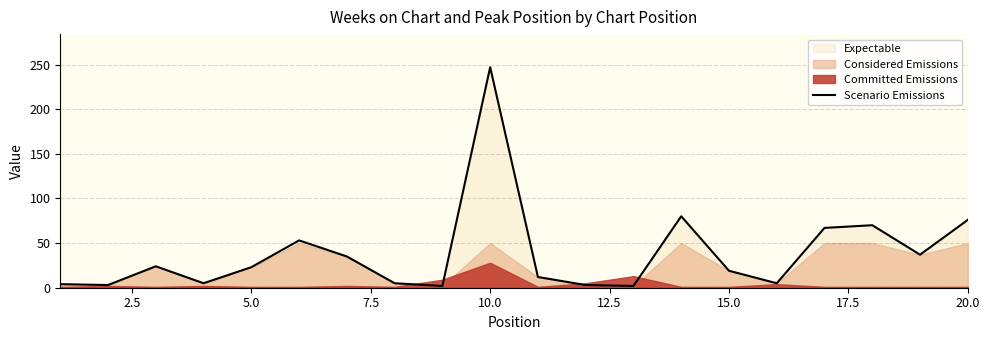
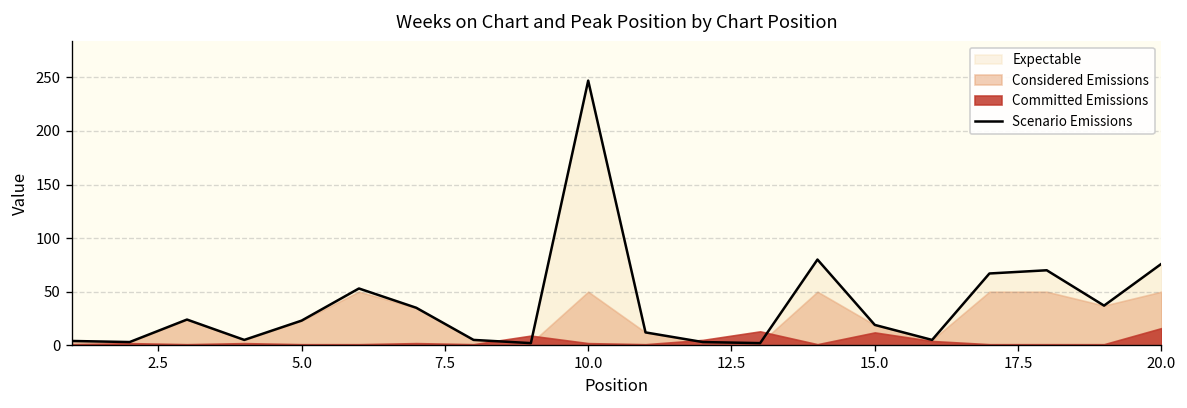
  {
    "Expectable": {
      "10.0": 250,
      "20.0": 80
    },
    "Considered Emissions": {
      "10.0": 50,
      "20.0": 50
    },
    "Committed Emissions": {
-     "10.0": 30,
-     "15.0": 0,
-     "20.0": 0
+     "10.0": 0,
+     "15.0": 10,
+     "20.0": 20
    }
  }
